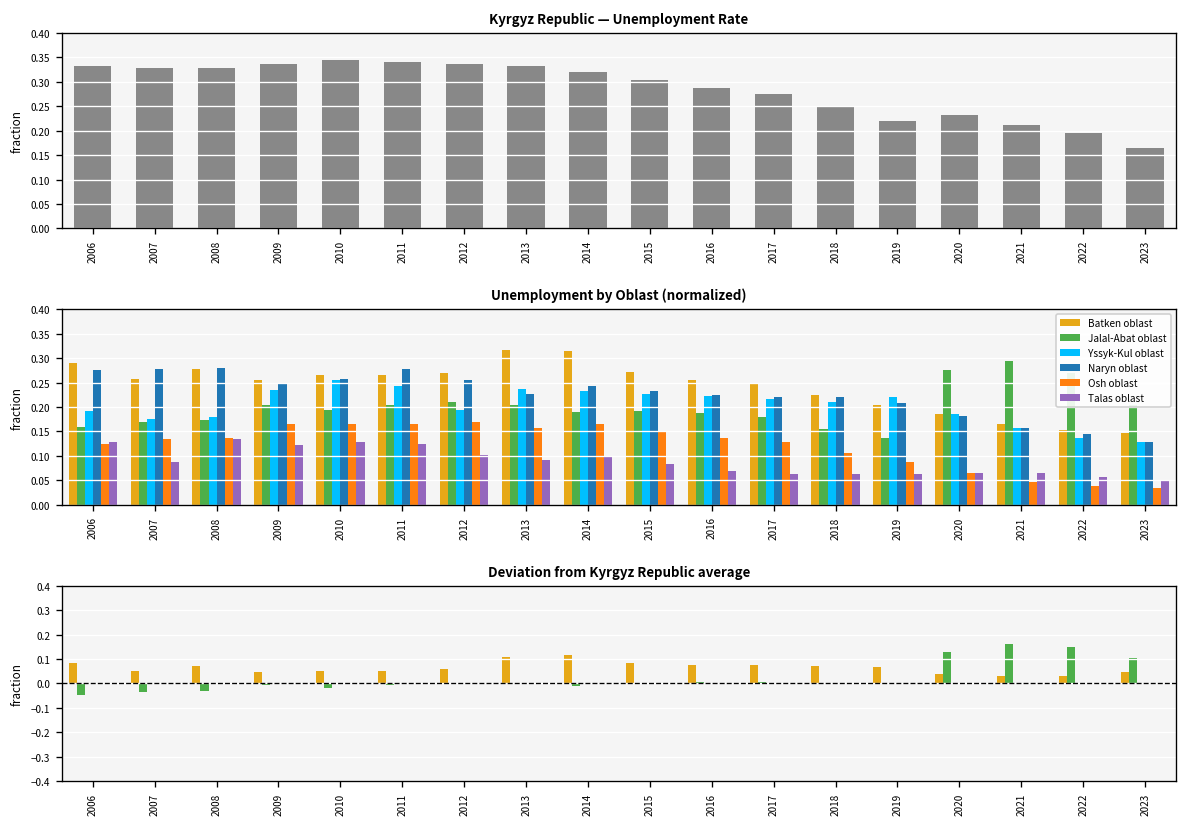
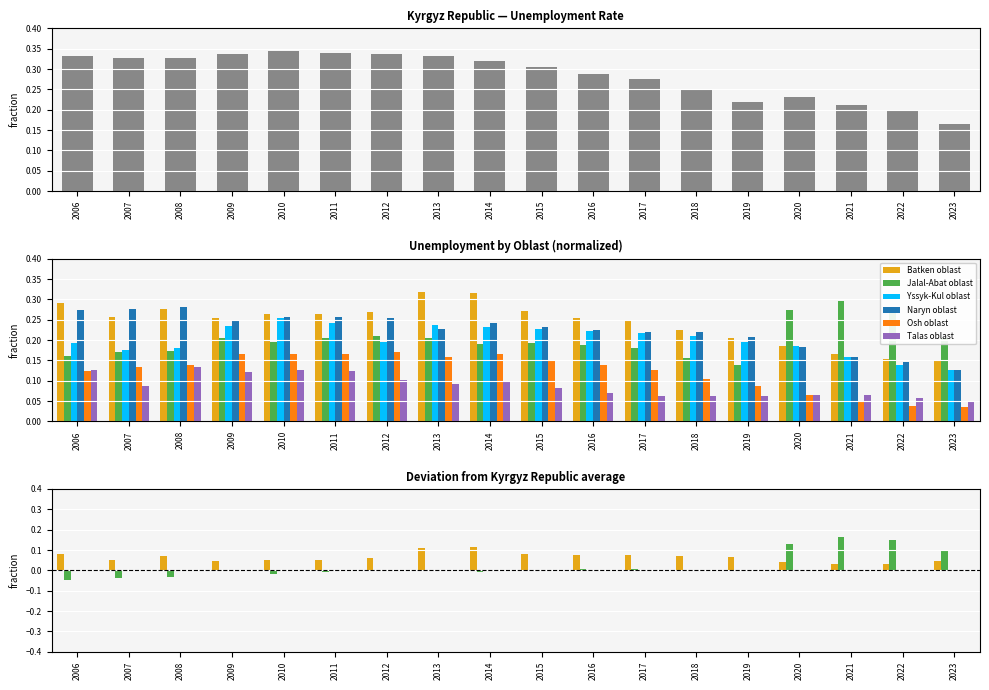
  {
    "Kyrgyz Republic — Unemployment Rate": {
      "2006": 0.33,
      "2007": 0.33,
      "2008": 0.33,
      "2009": 0.34,
      "2010": 0.34,
      "2011": 0.34,
      "2012": 0.34,
      "2013": 0.33,
      "2014": 0.32,
      "2015": 0.30,
      "2016": 0.29,
      "2017": 0.28,
      "2018": 0.25,
      "2019": 0.22,
      "2020": 0.23,
      "2021": 0.21,
      "2022": 0.20,
      "2023": 0.16
    },
    "Unemployment by Oblast (normalized)": {
      "Jalal-Abat oblast": {
        "2006": 0.16,
        "2007": 0.17,
        "2008": 0.17,
        "2009": 0.21,
        "2010": 0.20,
        "2011": 0.21,
        "2012": 0.21,
        "2013": 0.21,
        "2014": 0.19,
        "2015": 0.19,
        "2016": 0.19,
        "2017": 0.18,
        "2018": 0.16,
        "2019": 0.14,
        "2020": 0.28,
        "2021": 0.30
      },
      "Yssyk-Kul oblast": {
        "2006": 0.19,
        "2007": 0.18,
        "2008": 0.18,
        "2009": 0.24,
        "2010": 0.26,
        "2011": 0.24,
        "2012": 0.20,
        "2013": 0.24,
        "2014": 0.23,
        "2015": 0.23,
        "2016": 0.22,
        "2017": 0.22,
        "2018": 0.21,
-       "2019": 0.22,
+       "2019": 0.20,
        "2020": 0.19,
        "2021": 0.16,
        "2022": 0.14,
        "2023": 0.13
      },
      "Naryn oblast": {
        "2006": 0.28,
        "2007": 0.28,
        "2008": 0.28,
        "2009": 0.25,
        "2010": 0.26,
-       "2011": 0.28,
+       "2011": 0.26,
        "2012": 0.26,
        "2013": 0.23,
        "2014": 0.24,
        "2015": 0.23,
        "2016": 0.23,
        "2017": 0.22,
        "2018": 0.22,
        "2019": 0.21,
        "2020": 0.18,
        "2021": 0.16,
        "2022": 0.15,
        "2023": 0.13
      },
      "Talas oblast": {
        "2006": 0.13,
        "2007": 0.09,
        "2008": 0.14,
        "2009": 0.12,
        "2010": 0.13,
        "2011": 0.13,
        "2012": 0.10,
        "2013": 0.09,
        "2014": 0.10,
        "2015": 0.08,
        "2016": 0.07,
        "2017": 0.06,
        "2018": 0.06,
        "2019": 0.06,
        "2020": 0.07,
        "2021": 0.07,
        "2022": 0.06,
        "2023": 0.05
      }
    },
    "Deviation from Kyrgyz Republic average": {
      "Batken oblast": {
        "2006": 0.08,
        "2007": 0.05,
        "2008": 0.07,
        "2009": 0.04,
        "2010": 0.05,
        "2011": 0.05,
        "2012": 0.06,
        "2013": 0.11,
        "2014": 0.11,
        "2015": 0.08,
        "2016": 0.07,
        "2017": 0.08,
        "2018": 0.07,
        "2019": 0.07,
        "2020": 0.04,
        "2021": 0.03,
        "2022": 0.03,
        "2023": 0.05
      },
      "Jalal-Abat oblast": {
        "2006": -0.05,
        "2007": -0.03,
        "2008": -0.03,
        "2010": -0.02,
        "2012": 0.00,
        "2018": 0.00,
        "2019": 0.00,
        "2020": 0.13,
        "2021": 0.16,
        "2022": 0.15,
        "2023": 0.10
      }
    }
  }
